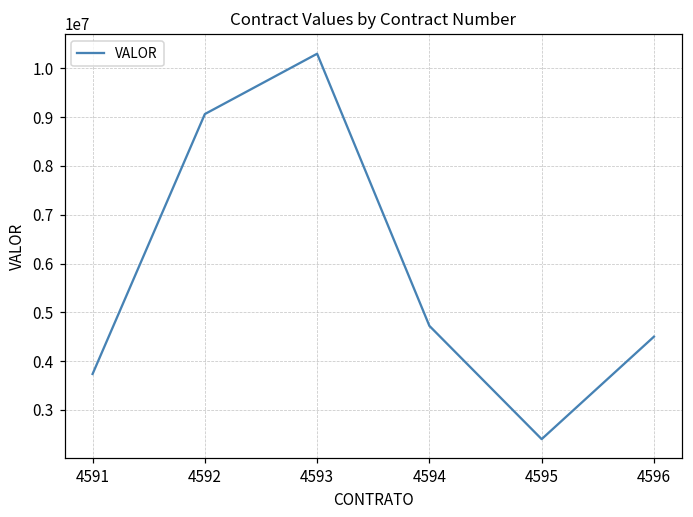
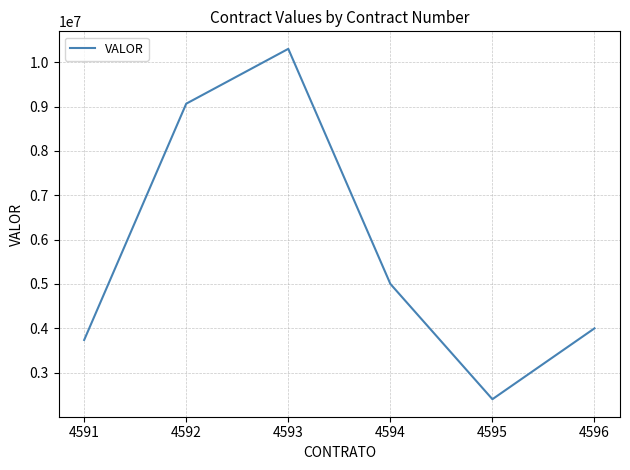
  {
    "4591": 3700000,
    "4592": 9100000,
    "4593": 10300000,
-   "4594": 4700000,
+   "4594": 5000000,
    "4595": 2400000,
-   "4596": 4500000
+   "4596": 4000000
  }
